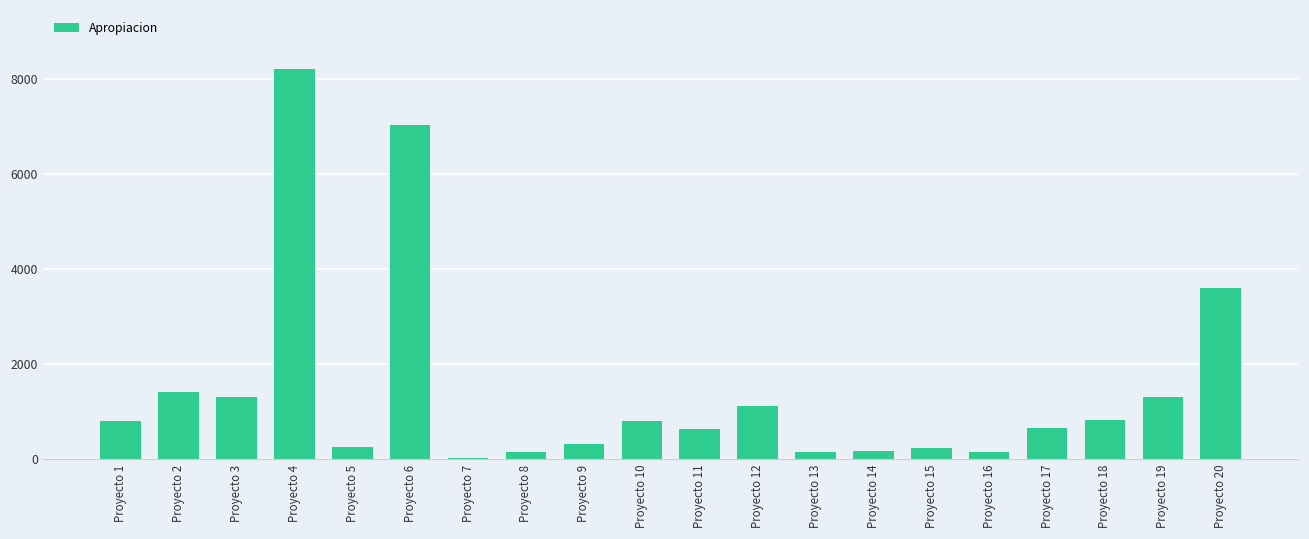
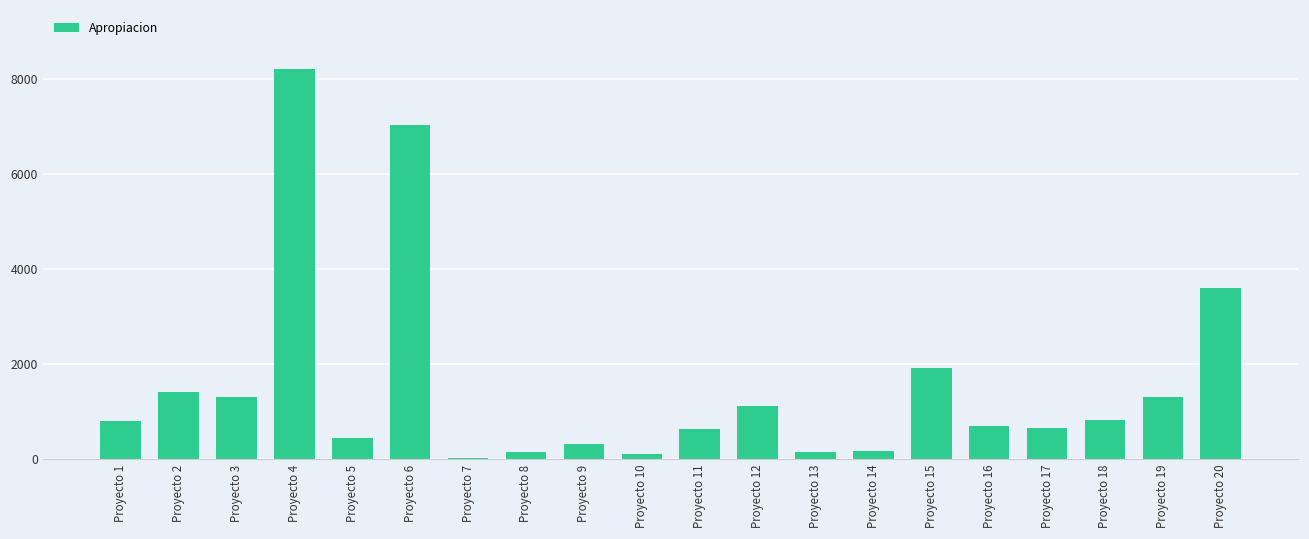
  {
    "Proyecto 1": 800,
    "Proyecto 2": 1400,
    "Proyecto 3": 1300,
    "Proyecto 4": 8200,
-   "Proyecto 5": 300,
+   "Proyecto 5": 500,
    "Proyecto 6": 7000,
    "Proyecto 8": 200,
    "Proyecto 9": 300,
-   "Proyecto 10": 800,
+   "Proyecto 10": 100,
    "Proyecto 11": 600,
    "Proyecto 12": 1100,
    "Proyecto 13": 200,
    "Proyecto 14": 200,
-   "Proyecto 15": 200,
-   "Proyecto 16": 200,
+   "Proyecto 15": 1900,
+   "Proyecto 16": 700,
    "Proyecto 17": 700,
    "Proyecto 18": 800,
    "Proyecto 19": 1300,
    "Proyecto 20": 3600
  }
